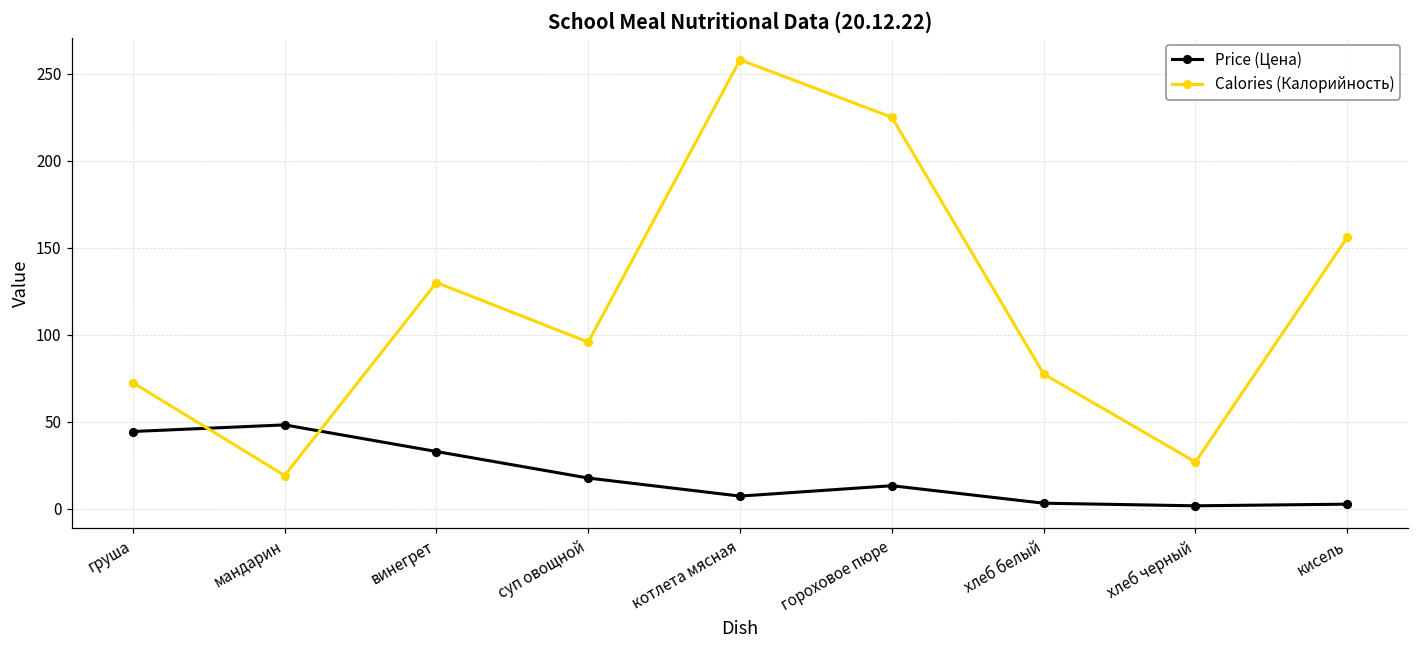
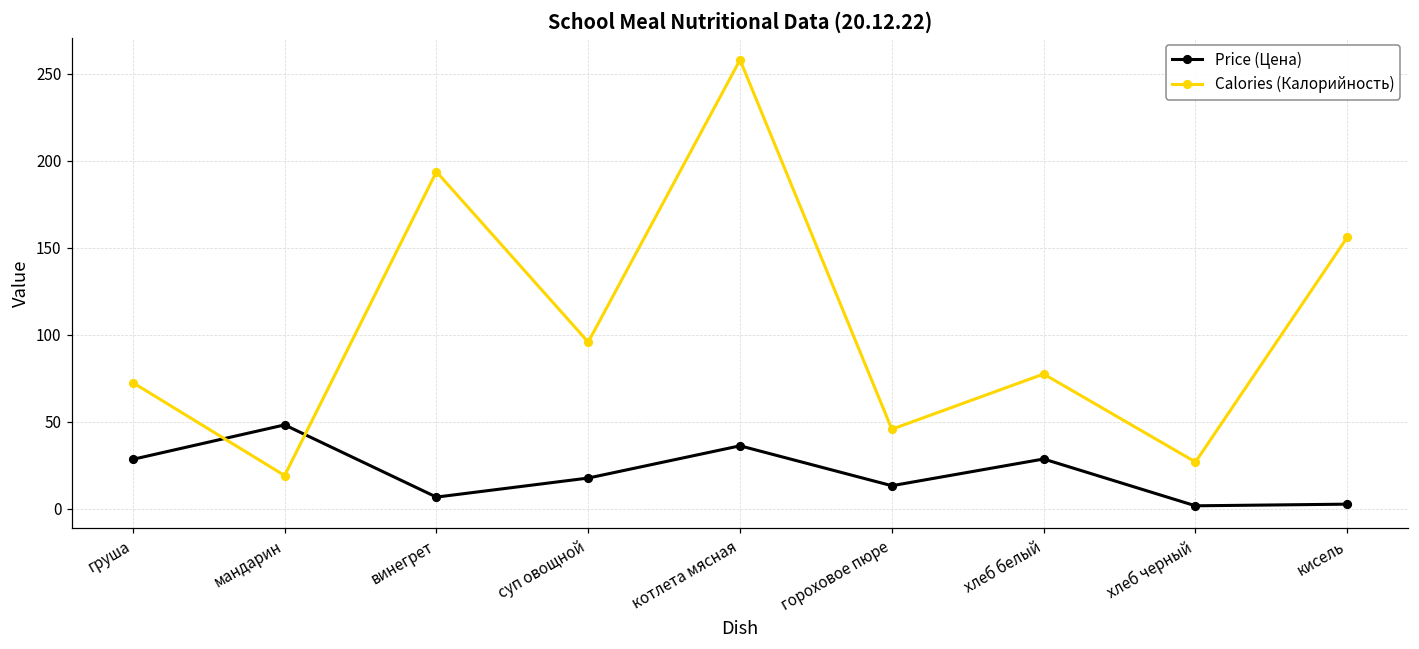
  {
    "Price (Цена)": {
-     "груша": 44,
+     "груша": 28,
      "мандарин": 48,
-     "винегрет": 33,
+     "винегрет": 7,
      "суп овощной": 18,
-     "котлета мясная": 7,
+     "котлета мясная": 36,
      "гороховое пюре": 13,
-     "хлеб белый": 3,
+     "хлеб белый": 29,
      "хлеб черный": 2,
      "кисель": 3
    },
    "Calories (Калорийность)": {
      "груша": 73,
      "мандарин": 19,
-     "винегрет": 130,
+     "винегрет": 194,
      "суп овощной": 96,
      "котлета мясная": 258,
-     "гороховое пюре": 225,
+     "гороховое пюре": 46,
      "хлеб белый": 77,
      "хлеб черный": 27,
      "кисель": 156
    }
  }
